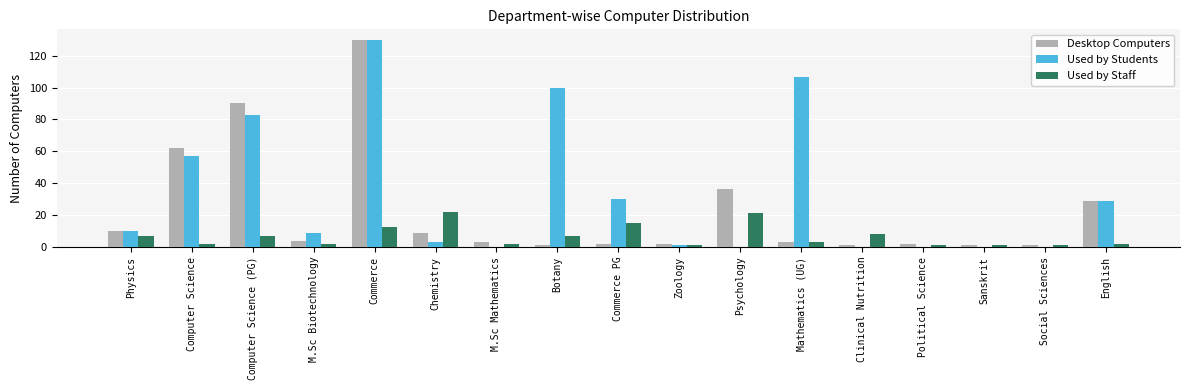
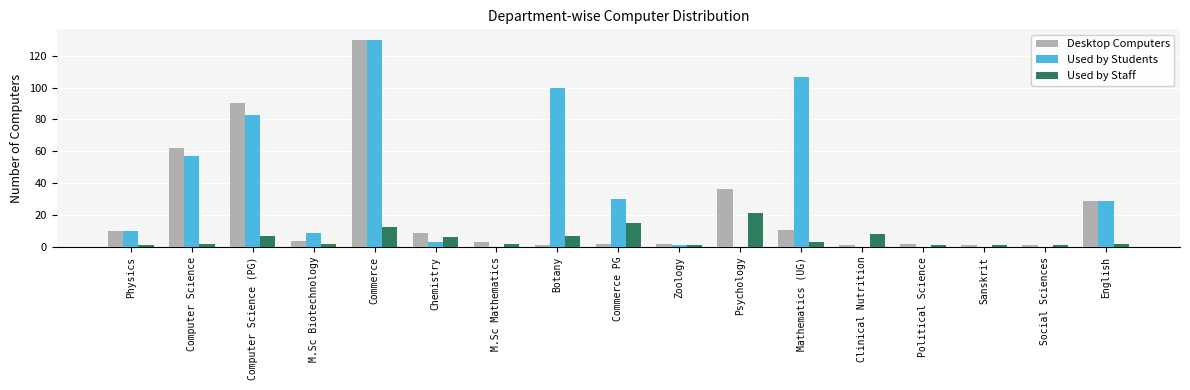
  {
    "Desktop Computers": {
      "Physics": 10,
      "Computer Science": 62,
      "Computer Science (PG)": 90,
      "M.Sc Biotechnology": 3,
      "Commerce": 130,
      "Chemistry": 9,
      "M.Sc Mathematics": 3,
      "Commerce PG": 2,
      "Zoology": 2,
      "Psychology": 37,
-     "Mathematics (UG)": 3,
+     "Mathematics (UG)": 11,
      "Political Science": 2,
      "English": 29
    },
    "Used by Students": {
      "Physics": 10,
      "Computer Science": 57,
      "Computer Science (PG)": 83,
      "M.Sc Biotechnology": 9,
      "Commerce": 130,
      "Chemistry": 3,
      "M.Sc Mathematics": 0,
      "Botany": 99,
      "Commerce PG": 30,
      "Psychology": 0,
      "Mathematics (UG)": 107,
      "Clinical Nutrition": 0,
      "Political Science": 0,
      "Sanskrit": 0,
      "Social Sciences": 0,
      "English": 29
    },
    "Used by Staff": {
-     "Physics": 7,
+     "Physics": 1,
      "Computer Science": 2,
      "Computer Science (PG)": 7,
      "M.Sc Biotechnology": 2,
      "Commerce": 13,
-     "Chemistry": 22,
+     "Chemistry": 6,
      "M.Sc Mathematics": 2,
      "Botany": 7,
      "Commerce PG": 15,
      "Psychology": 22,
      "Mathematics (UG)": 3,
      "Clinical Nutrition": 8,
      "English": 2
    }
  }
